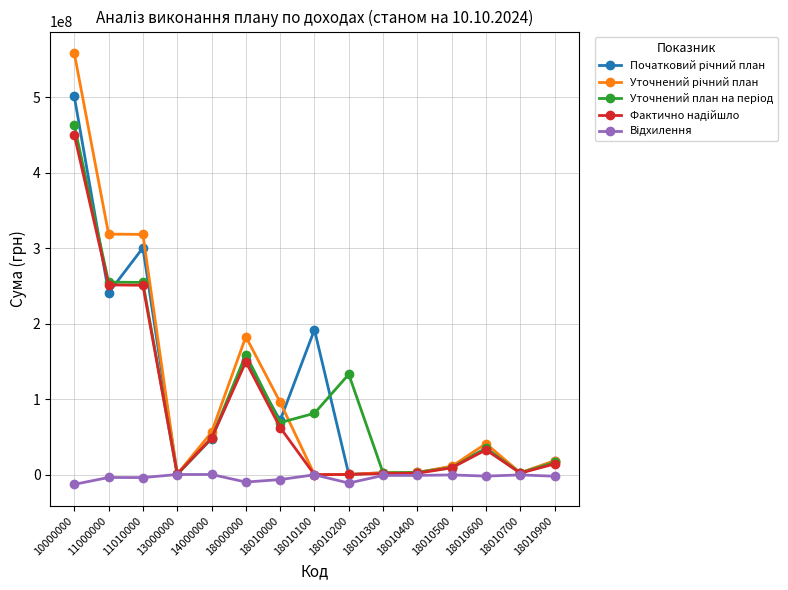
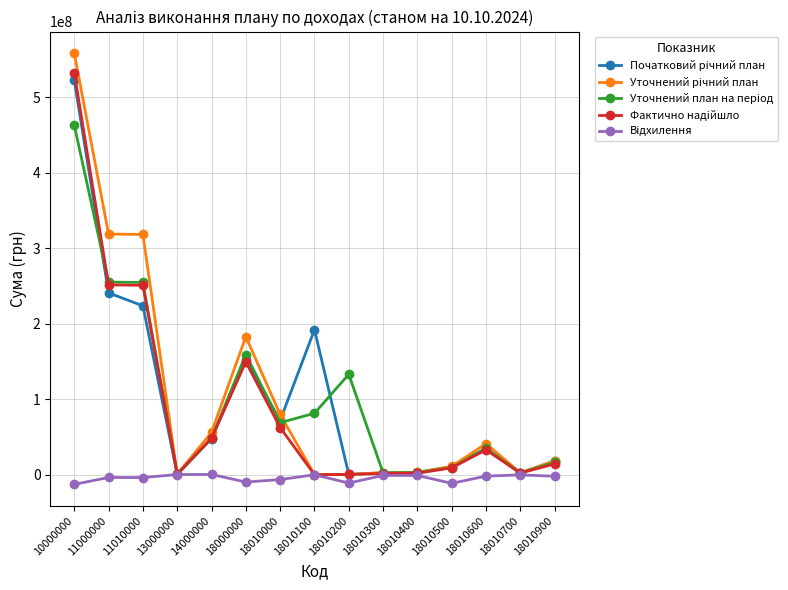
  {
    "Початковий річний план": {
-     "10000000": 500000000,
+     "10000000": 520000000,
      "11000000": 240000000,
-     "11010000": 300000000,
+     "11010000": 220000000,
      "18010100": 190000000
    },
    "Уточнений річний план": {
      "10000000": 560000000,
      "11000000": 320000000,
      "11010000": 320000000,
      "14000000": 60000000,
      "18000000": 180000000,
-     "18010000": 100000000,
+     "18010000": 80000000,
      "18010600": 40000000
    },
    "Уточнений план на період": {
      "10000000": 460000000,
      "11000000": 260000000,
      "11010000": 250000000,
      "18000000": 160000000,
      "18010100": 80000000,
      "18010200": 130000000
    },
    "Фактично надійшло": {
-     "10000000": 450000000,
+     "10000000": 530000000,
      "11000000": 250000000,
      "11010000": 250000000,
      "18010000": 60000000
    },
    "Відхилення": {
      "10000000": -10000000,
      "11000000": 0,
      "11010000": 0,
      "14000000": 0,
      "18000000": -10000000,
      "18010000": -10000000,
      "18010200": -10000000,
-     "18010500": 0,
+     "18010500": -10000000,
      "18010600": 0,
      "18010900": 0
    }
  }
